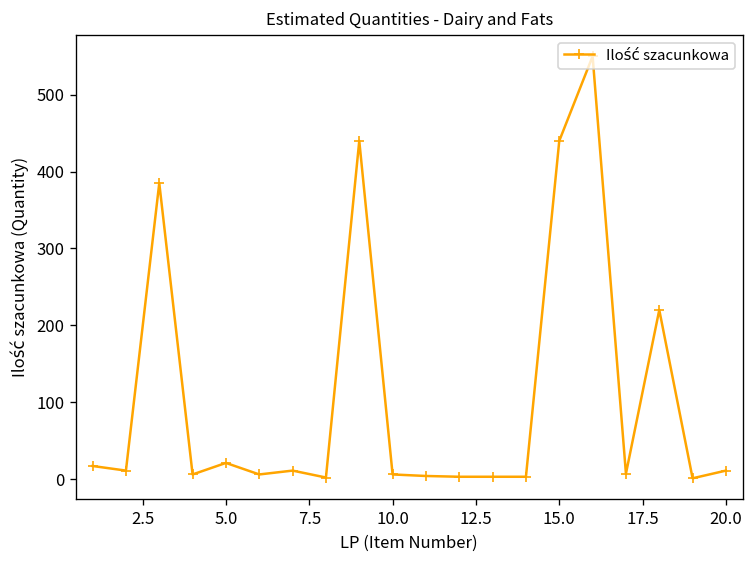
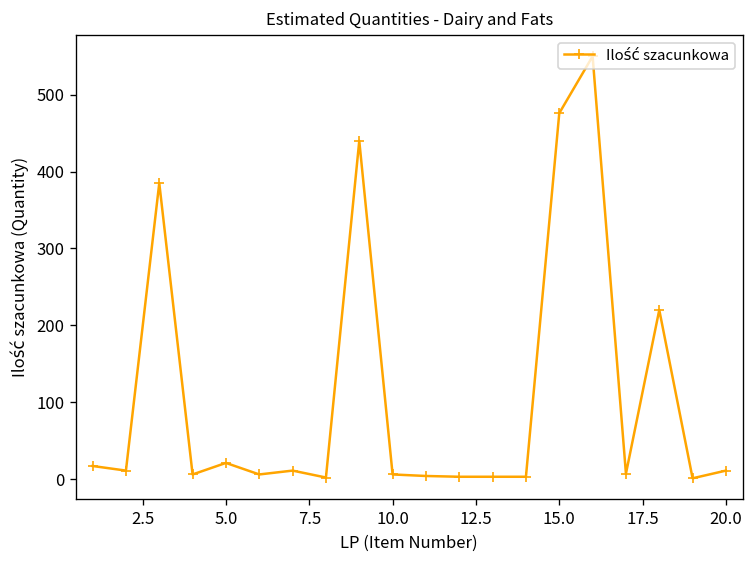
  {
    "5.0": 20,
    "10.0": 10,
-   "15.0": 440,
+   "15.0": 480,
    "20.0": 10
  }
